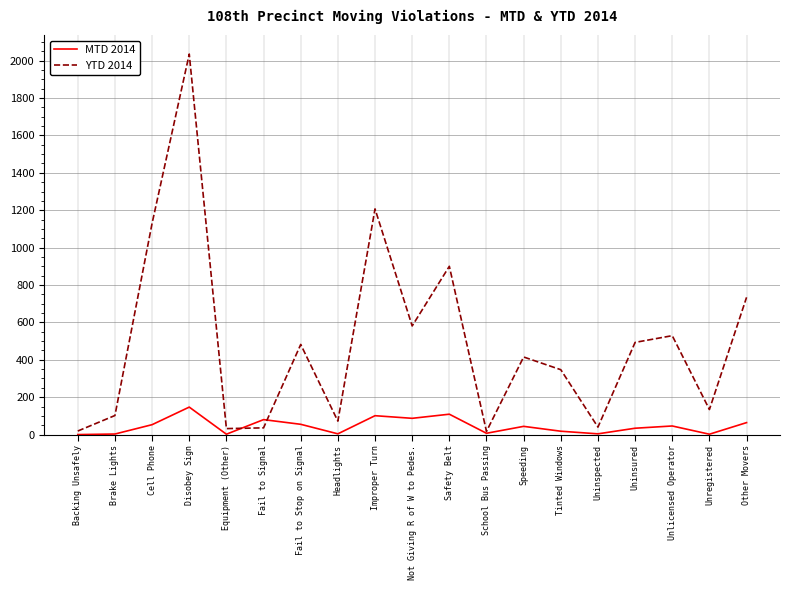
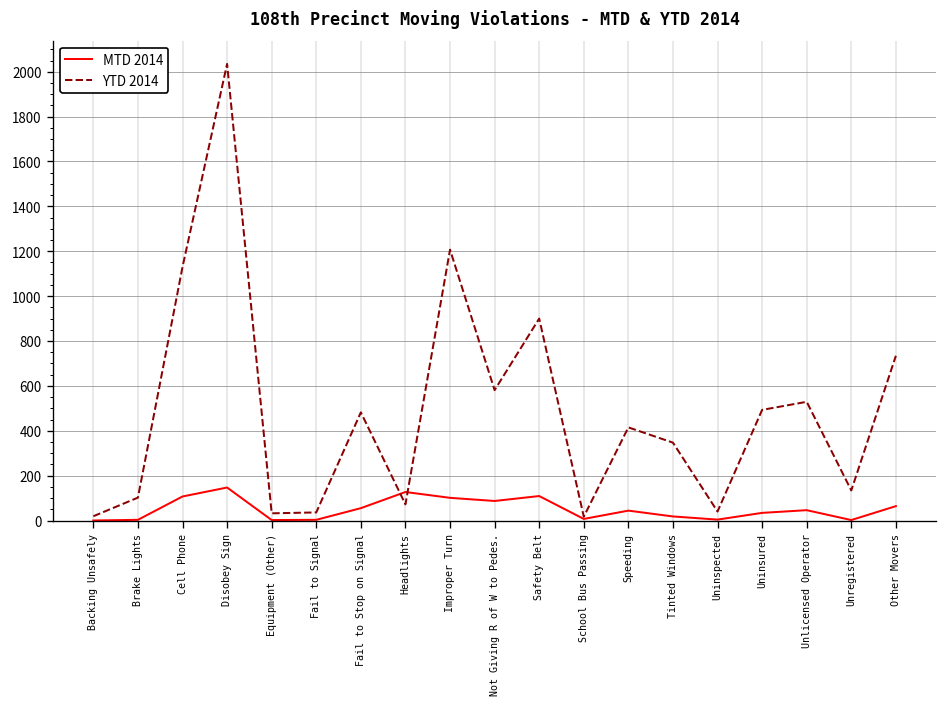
  {
    "MTD 2014": {
      "Backing Unsafely": 0,
      "Brake Lights": 0,
-     "Cell Phone": 50,
+     "Cell Phone": 110,
      "Disobey Sign": 150,
      "Equipment (Other)": 0,
-     "Fail to Signal": 80,
+     "Fail to Signal": 0,
      "Fail to Stop on Signal": 60,
-     "Headlights": 0,
+     "Headlights": 130,
      "Improper Turn": 100,
      "Not Giving R of W to Pedes.": 90,
      "Safety Belt": 110,
      "Speeding": 40,
      "Tinted Windows": 20,
      "Uninspected": 0,
      "Uninsured": 30,
      "Unlicensed Operator": 50,
      "Unregistered": 0,
      "Other Movers": 60
    },
    "YTD 2014": {
      "Backing Unsafely": 20,
      "Brake Lights": 100,
      "Cell Phone": 1130,
      "Disobey Sign": 2040,
      "Equipment (Other)": 30,
      "Fail to Signal": 40,
      "Fail to Stop on Signal": 480,
      "Headlights": 70,
      "Improper Turn": 1210,
      "Not Giving R of W to Pedes.": 580,
      "Safety Belt": 900,
      "Speeding": 420,
      "Tinted Windows": 350,
      "Uninspected": 40,
      "Uninsured": 490,
      "Unlicensed Operator": 530,
      "Unregistered": 130,
      "Other Movers": 730
    }
  }
